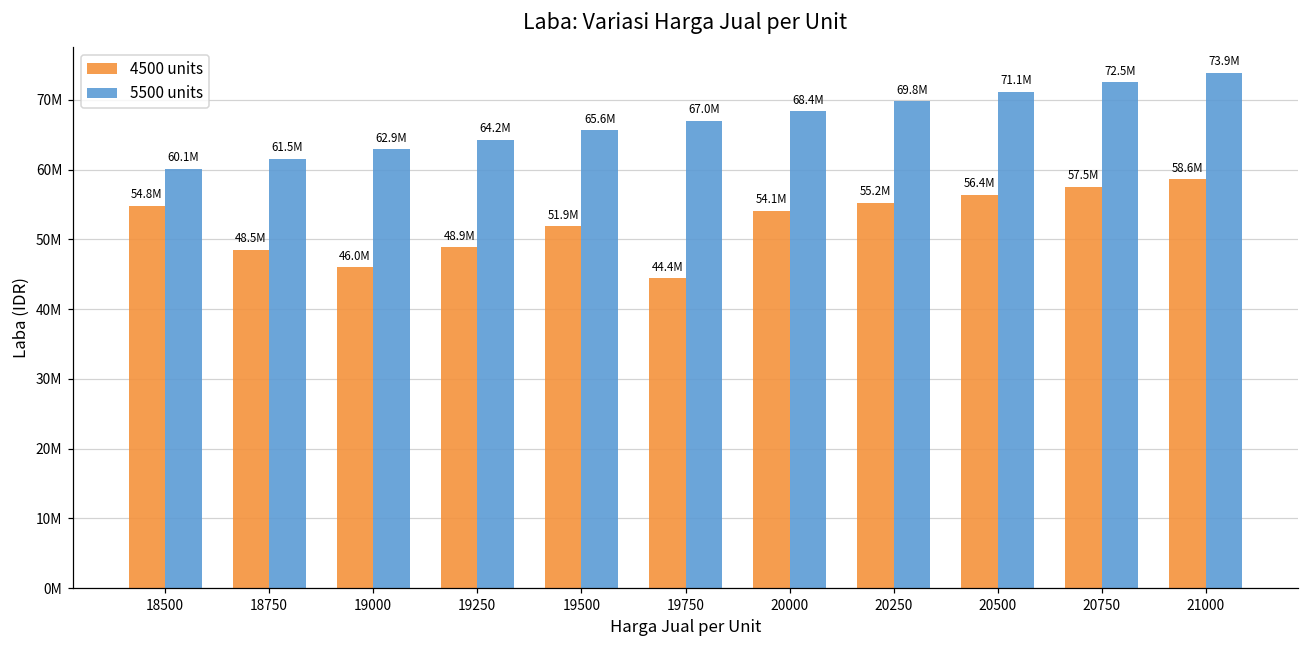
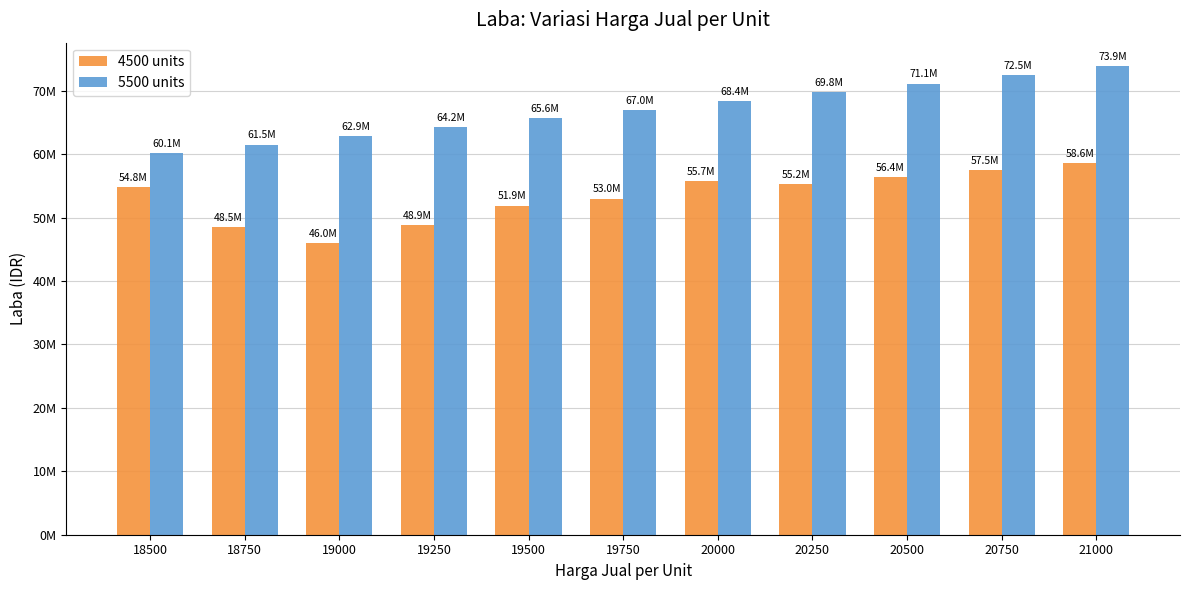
  {
    "4500 units": {
      "18500": "54.8M",
      "18750": "48.5M",
      "19000": "46.0M",
      "19250": "48.9M",
      "19500": "51.9M",
-     "19750": "44.4M",
-     "20000": "54.1M",
+     "19750": "53.0M",
+     "20000": "55.7M",
      "20250": "55.2M",
      "20500": "56.4M",
      "20750": "57.5M",
      "21000": "58.6M"
    },
    "5500 units": {
      "18500": "60.1M",
      "18750": "61.5M",
      "19000": "62.9M",
      "19250": "64.2M",
      "19500": "65.6M",
      "19750": "67.0M",
      "20000": "68.4M",
      "20250": "69.8M",
      "20500": "71.1M",
      "20750": "72.5M",
      "21000": "73.9M"
    }
  }
